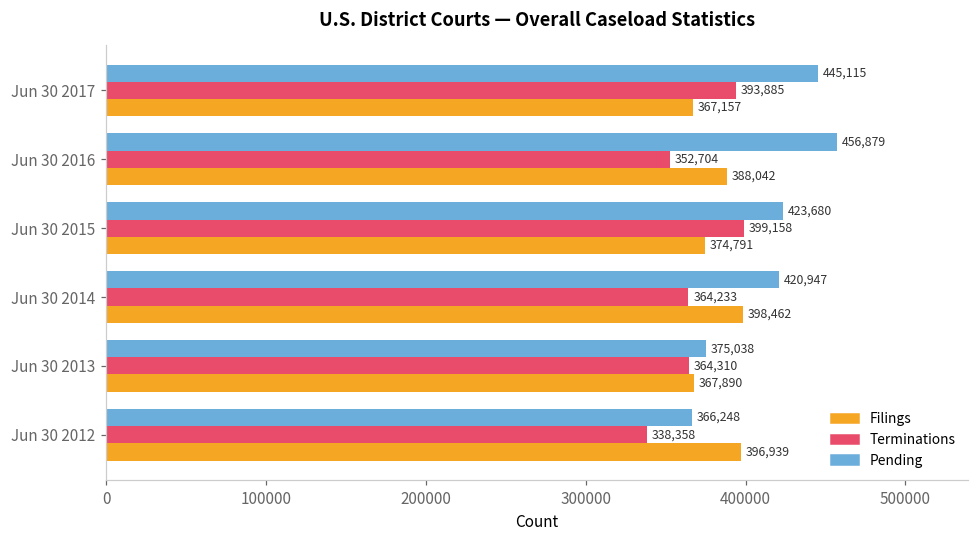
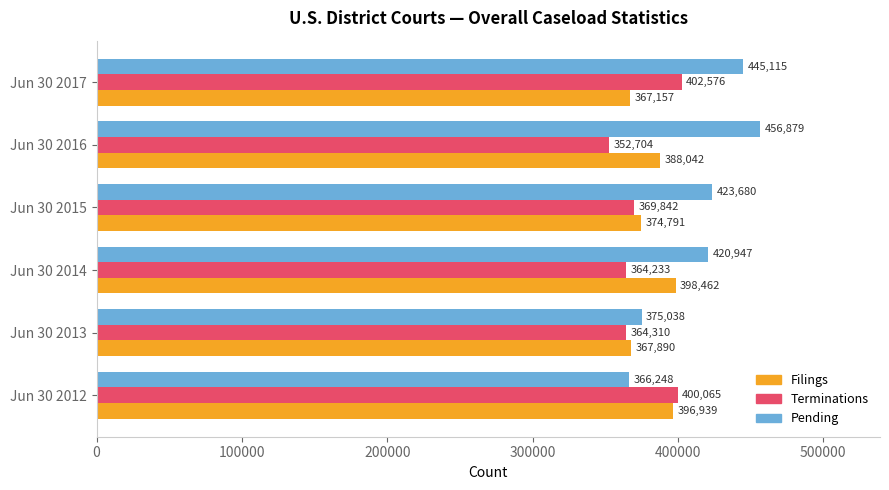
  {
    "Filings": {
      "Jun 30 2017": "367,157",
      "Jun 30 2016": "388,042",
      "Jun 30 2015": "374,791",
      "Jun 30 2014": "398,462",
      "Jun 30 2013": "367,890",
      "Jun 30 2012": "396,939"
    },
    "Terminations": {
-     "Jun 30 2017": "393,885",
+     "Jun 30 2017": "402,576",
      "Jun 30 2016": "352,704",
-     "Jun 30 2015": "399,158",
+     "Jun 30 2015": "369,842",
      "Jun 30 2014": "364,233",
      "Jun 30 2013": "364,310",
-     "Jun 30 2012": "338,358"
+     "Jun 30 2012": "400,065"
    },
    "Pending": {
      "Jun 30 2017": "445,115",
      "Jun 30 2016": "456,879",
      "Jun 30 2015": "423,680",
      "Jun 30 2014": "420,947",
      "Jun 30 2013": "375,038",
      "Jun 30 2012": "366,248"
    }
  }
